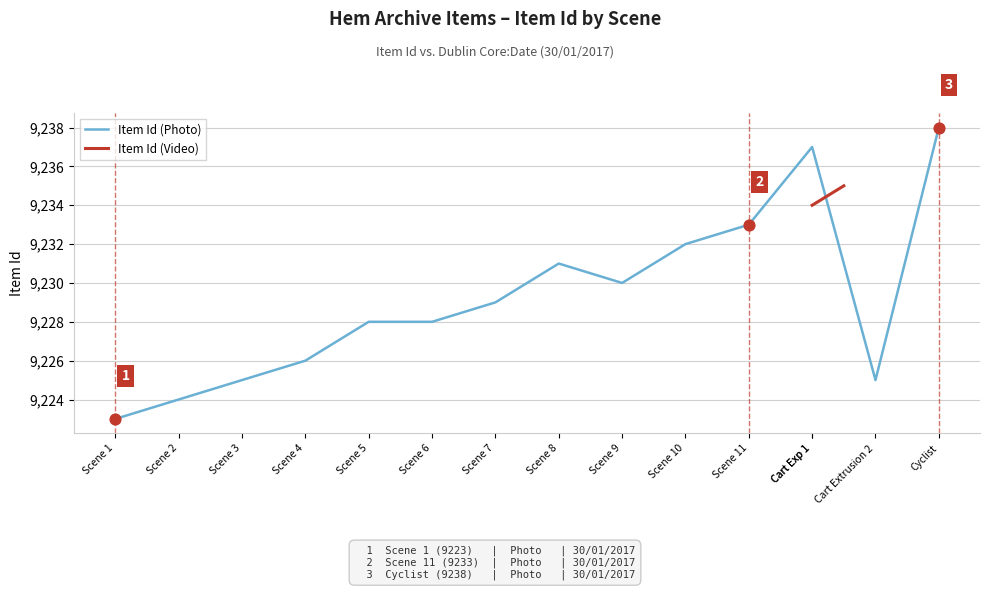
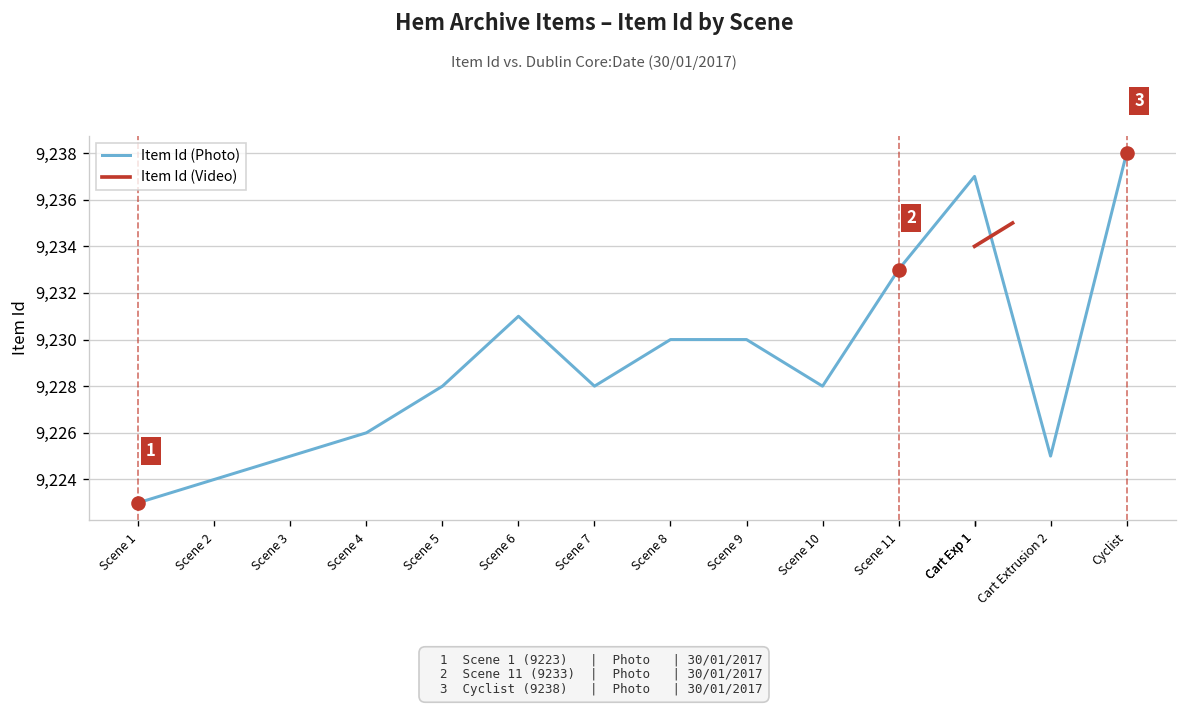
  {
    "Item Id (Photo)": {
      "Scene 2": "9,224",
      "Scene 3": "9,225",
      "Scene 4": "9,226",
      "Scene 5": "9,228",
-     "Scene 6": "9,228",
-     "Scene 7": "9,229",
-     "Scene 8": "9,231",
+     "Scene 6": "9,231",
+     "Scene 7": "9,228",
+     "Scene 8": "9,230",
      "Scene 9": "9,230",
-     "Scene 10": "9,232",
+     "Scene 10": "9,228",
      "Cart Exp 1": "9,237",
      "Cart Extrusion 2": "9,225"
    }
  }
